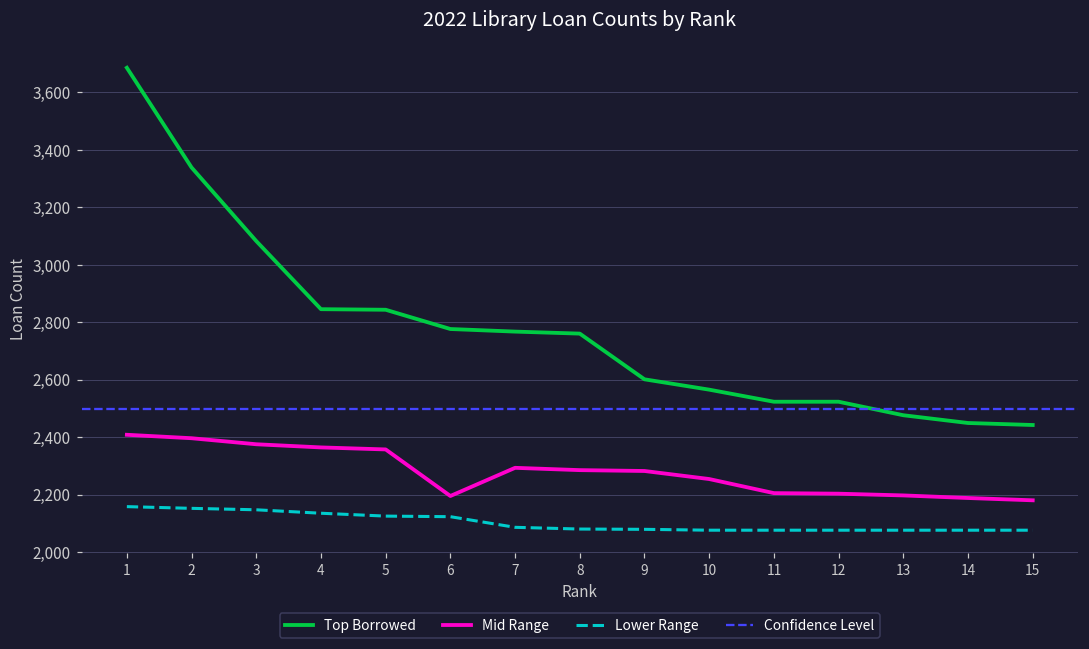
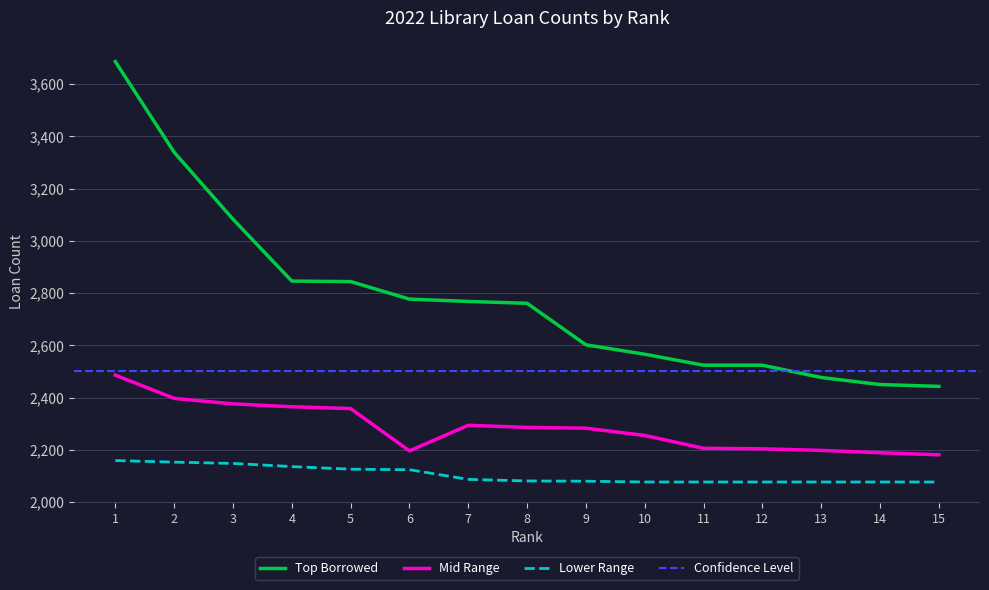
  {
    "Top Borrowed": {
      "1": "3,690",
      "2": "3,340",
      "3": "3,080",
      "4": "2,850",
      "5": "2,840",
      "6": "2,780",
      "7": "2,770",
      "8": "2,760",
      "9": "2,600",
      "10": "2,570",
      "11": "2,520",
      "12": "2,520",
      "13": "2,480",
      "14": "2,450",
      "15": "2,440"
    },
    "Mid Range": {
-     "1": "2,410",
+     "1": "2,490",
      "2": "2,400",
      "3": "2,380",
      "4": "2,370",
      "5": "2,360",
      "6": "2,200",
      "7": "2,290",
      "8": "2,290",
      "9": "2,280",
      "10": "2,260",
      "11": "2,210",
      "12": "2,200",
      "13": "2,200",
      "14": "2,190",
      "15": "2,180"
    },
    "Lower Range": {
      "1": "2,160",
      "2": "2,150",
      "3": "2,150",
      "4": "2,140",
      "5": "2,130",
      "6": "2,120",
      "7": "2,090",
      "8": "2,080",
      "9": "2,080",
      "10": "2,080",
      "11": "2,080",
      "12": "2,080",
      "13": "2,080",
      "14": "2,080",
      "15": "2,080"
    }
  }
